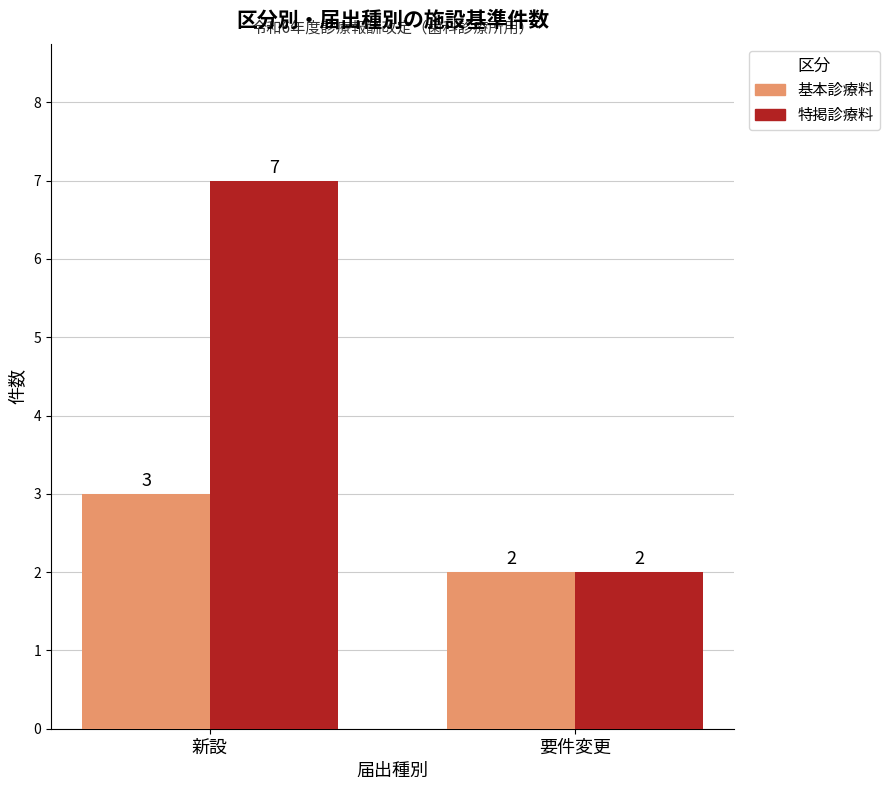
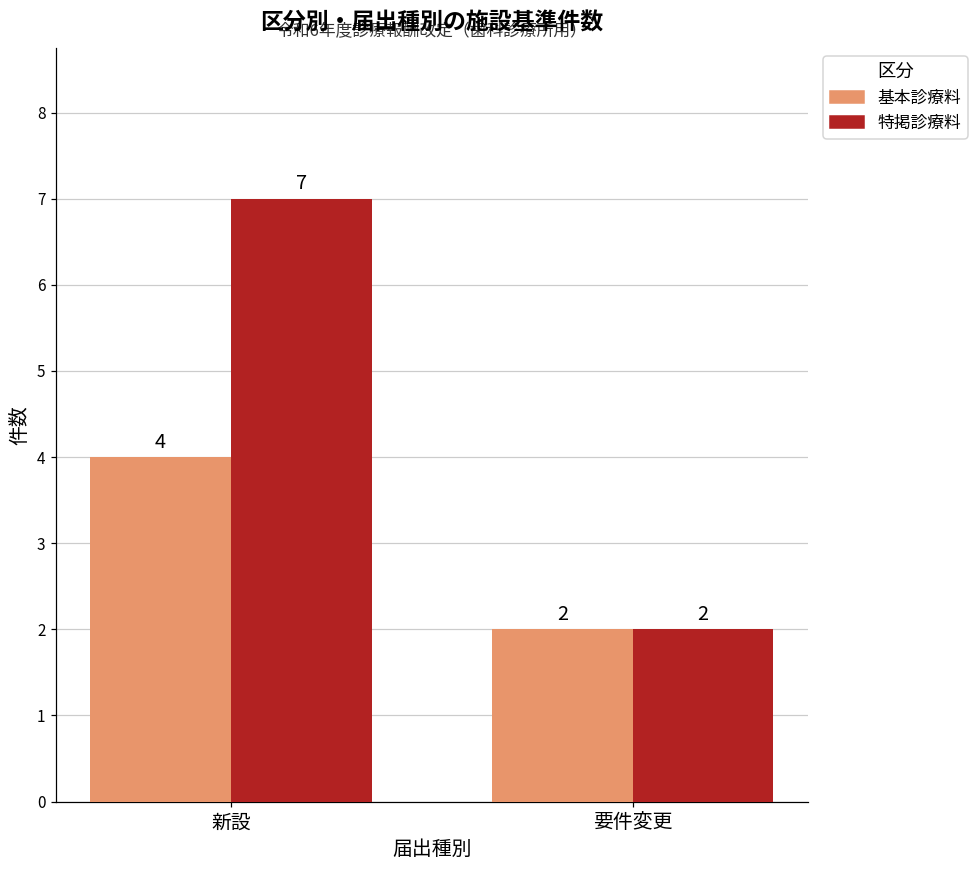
  {
    "基本診療料": {
-     "新設": 3,
+     "新設": 4,
      "要件変更": 2
    },
    "特掲診療料": {
      "新設": 7,
      "要件変更": 2
    }
  }
